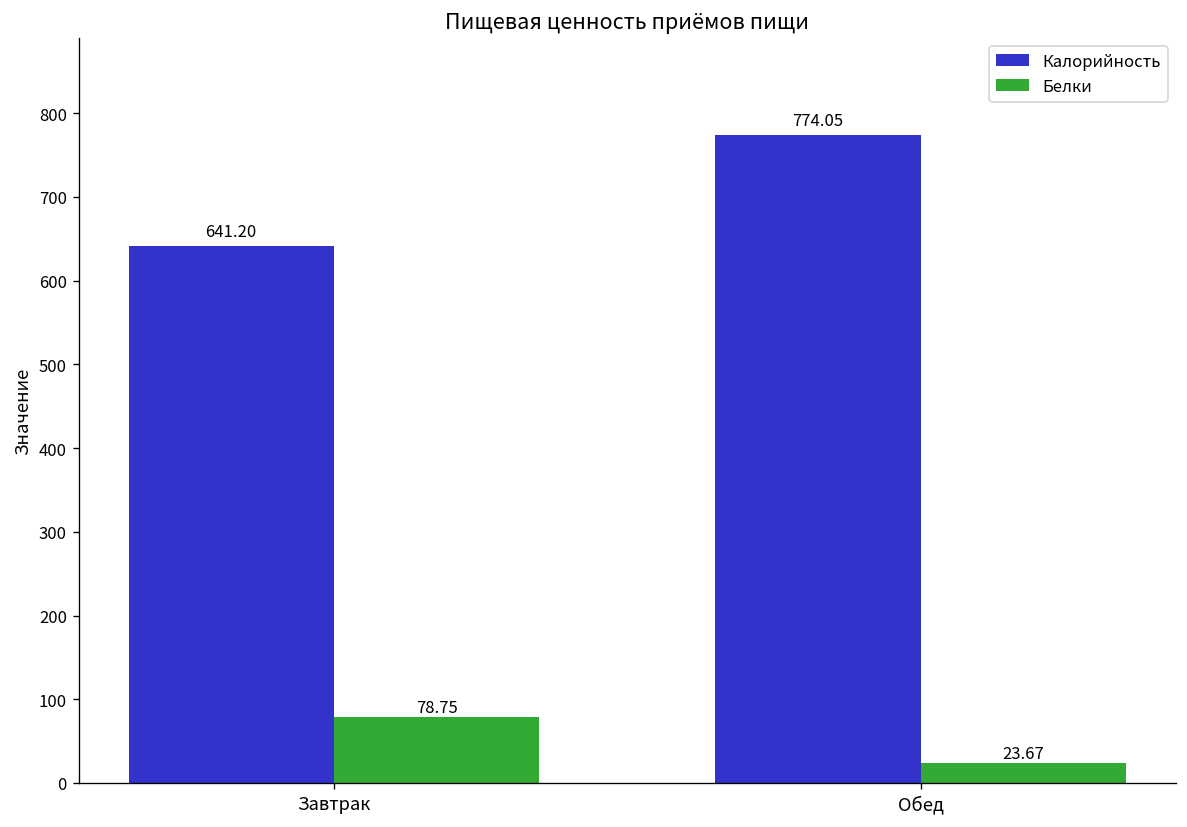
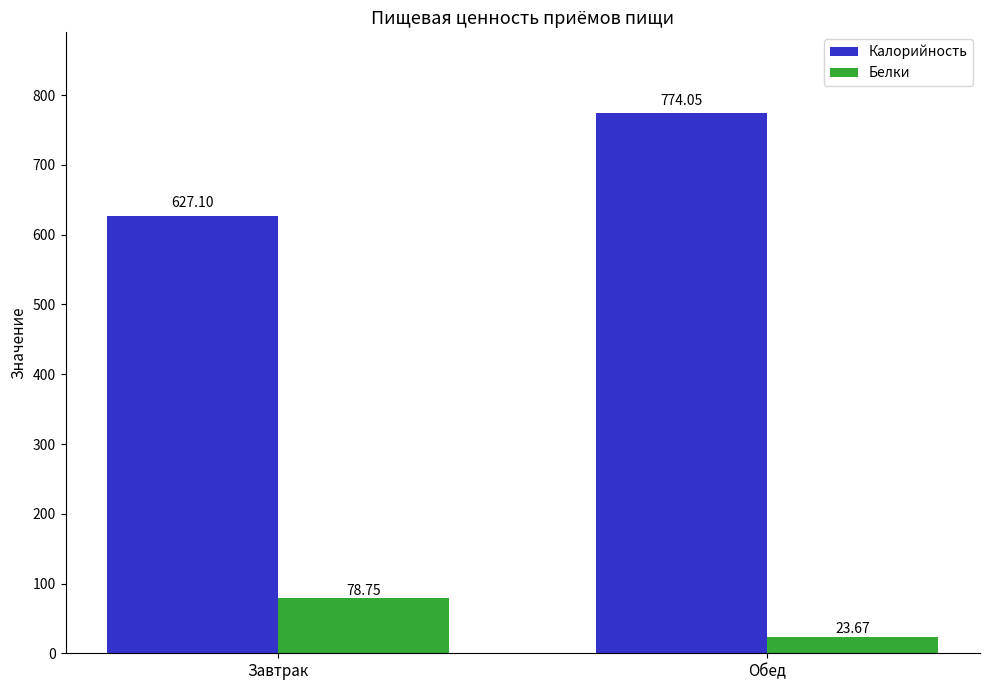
  {
    "Калорийность": {
-     "Завтрак": 641.20,
+     "Завтрак": 627.10,
      "Обед": 774.05
    },
    "Белки": {
      "Завтрак": 78.75,
      "Обед": 23.67
    }
  }
